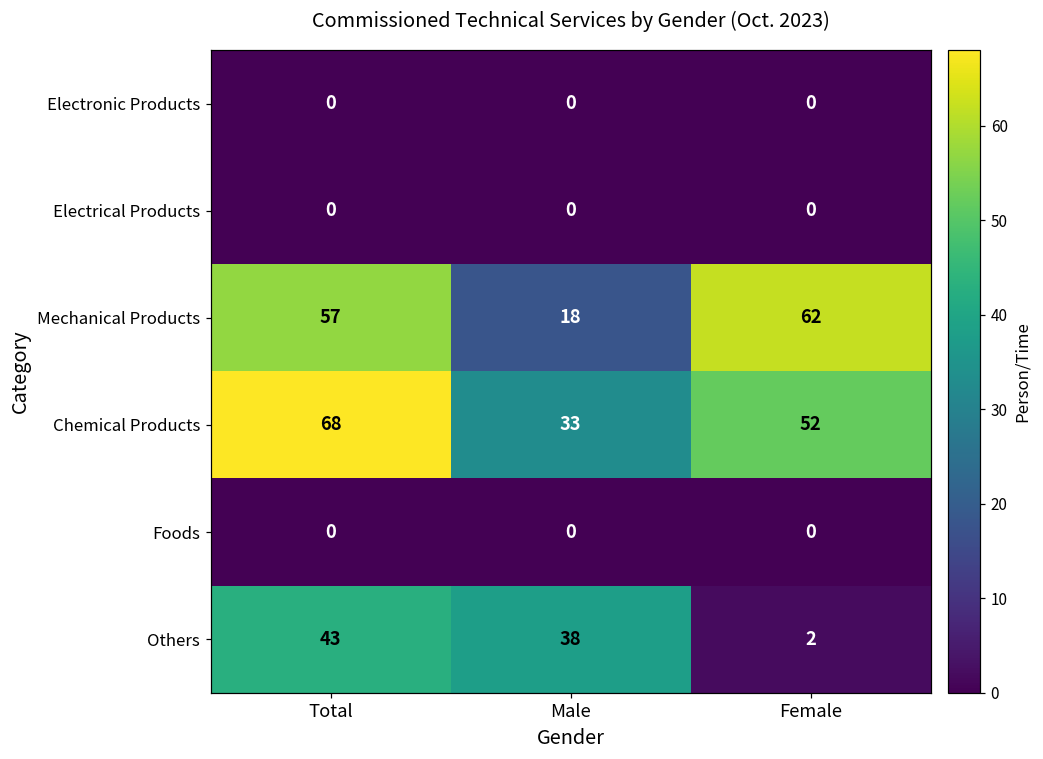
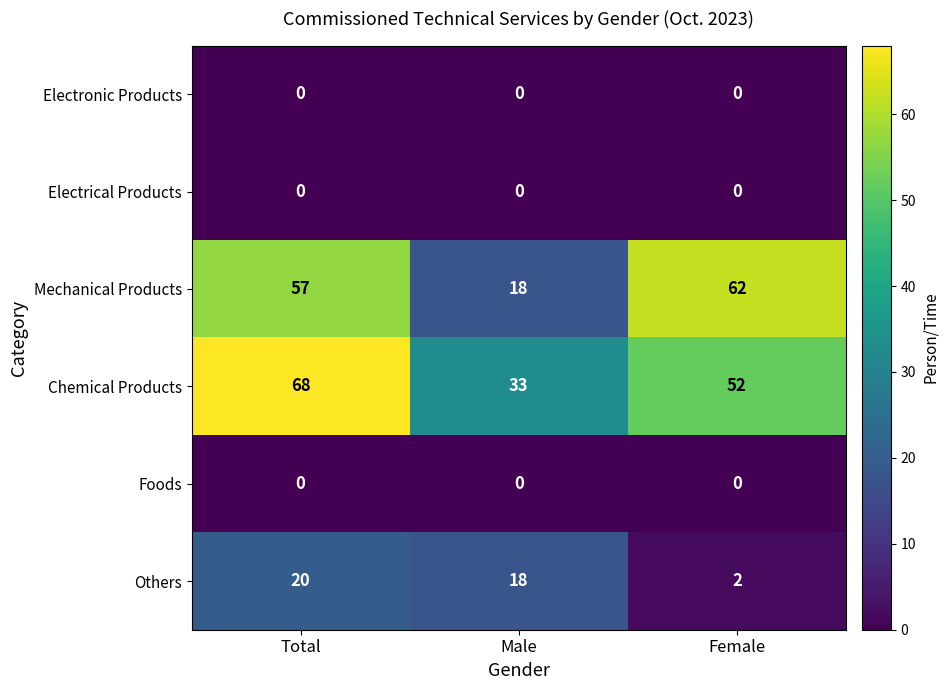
  {
    "Electronic Products": {
      "Total": 0,
      "Male": 0,
      "Female": 0
    },
    "Electrical Products": {
      "Total": 0,
      "Male": 0,
      "Female": 0
    },
    "Mechanical Products": {
      "Total": 57,
      "Male": 18,
      "Female": 62
    },
    "Chemical Products": {
      "Total": 68,
      "Male": 33,
      "Female": 52
    },
    "Foods": {
      "Total": 0,
      "Male": 0,
      "Female": 0
    },
    "Others": {
-     "Total": 43,
-     "Male": 38,
+     "Total": 20,
+     "Male": 18,
      "Female": 2
    }
  }
